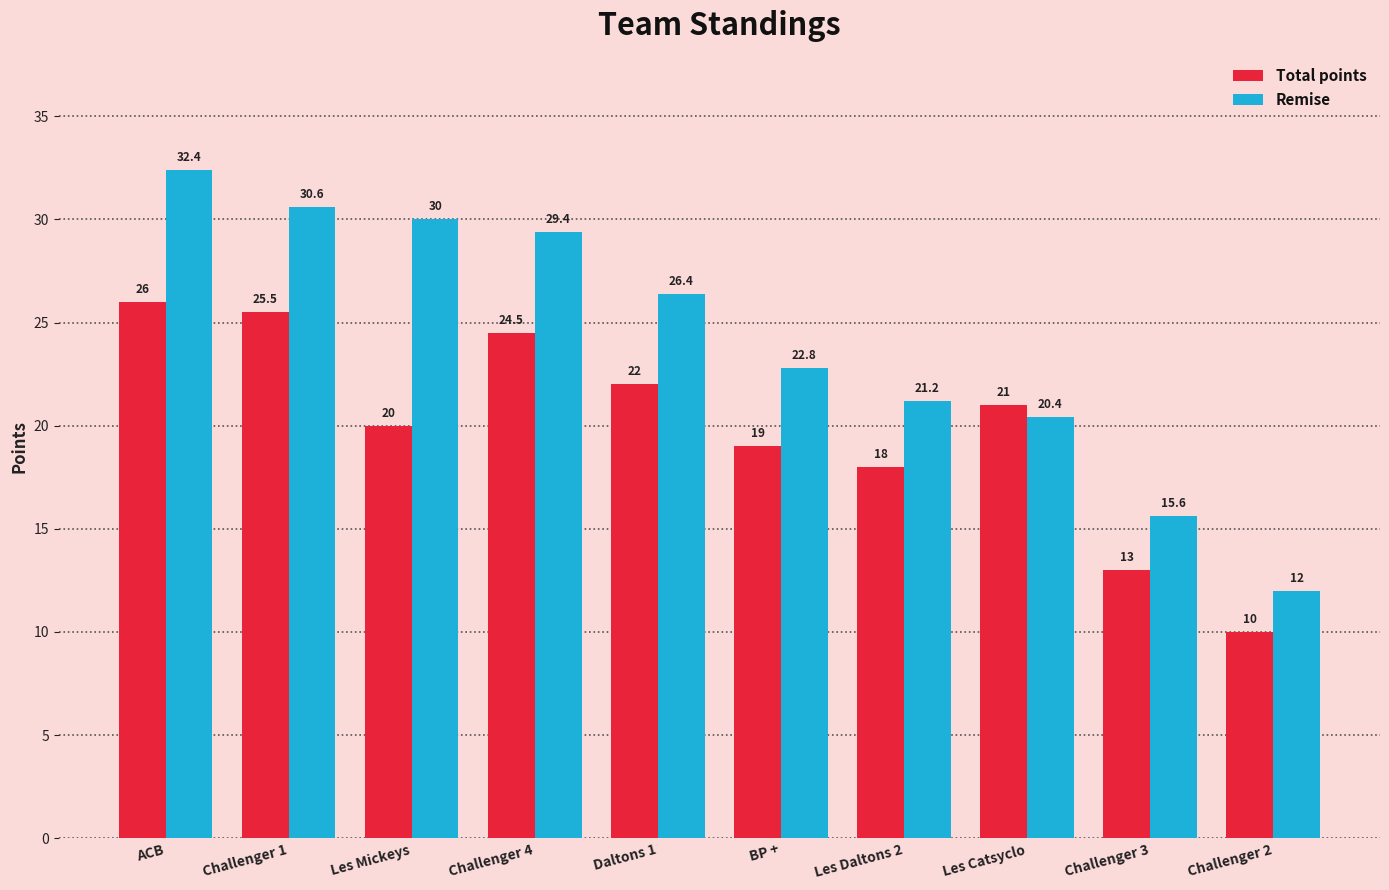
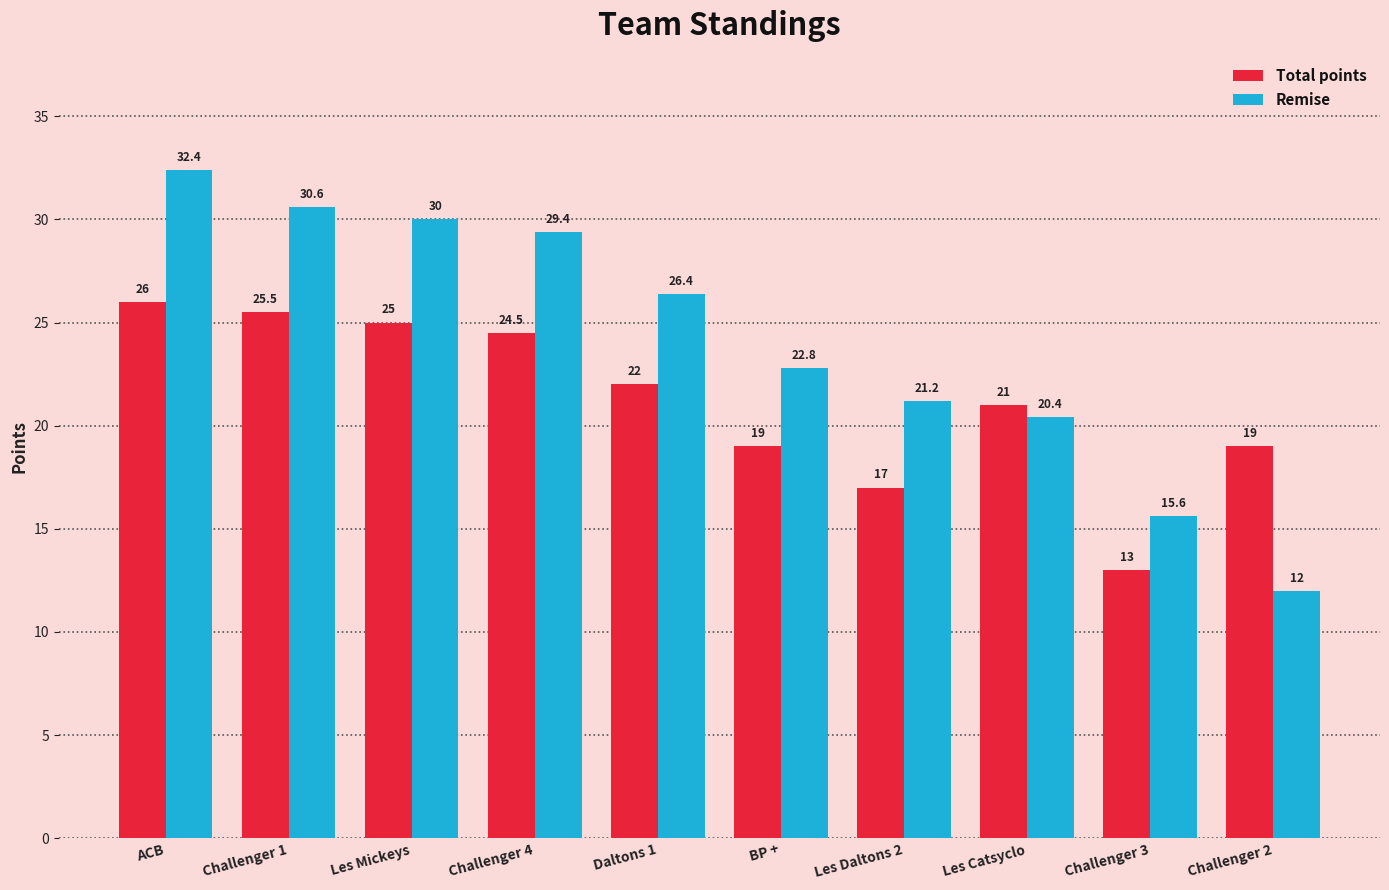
  {
    "Total points": {
      "ACB": 26,
      "Challenger 1": 25.5,
-     "Les Mickeys": 20,
+     "Les Mickeys": 25,
      "Challenger 4": 24.5,
      "Daltons 1": 22,
      "BP +": 19,
-     "Les Daltons 2": 18,
+     "Les Daltons 2": 17,
      "Les Catsyclo": 21,
      "Challenger 3": 13,
-     "Challenger 2": 10
+     "Challenger 2": 19
    },
    "Remise": {
      "ACB": 32.4,
      "Challenger 1": 30.6,
      "Les Mickeys": 30,
      "Challenger 4": 29.4,
      "Daltons 1": 26.4,
      "BP +": 22.8,
      "Les Daltons 2": 21.2,
      "Les Catsyclo": 20.4,
      "Challenger 3": 15.6,
      "Challenger 2": 12
    }
  }
